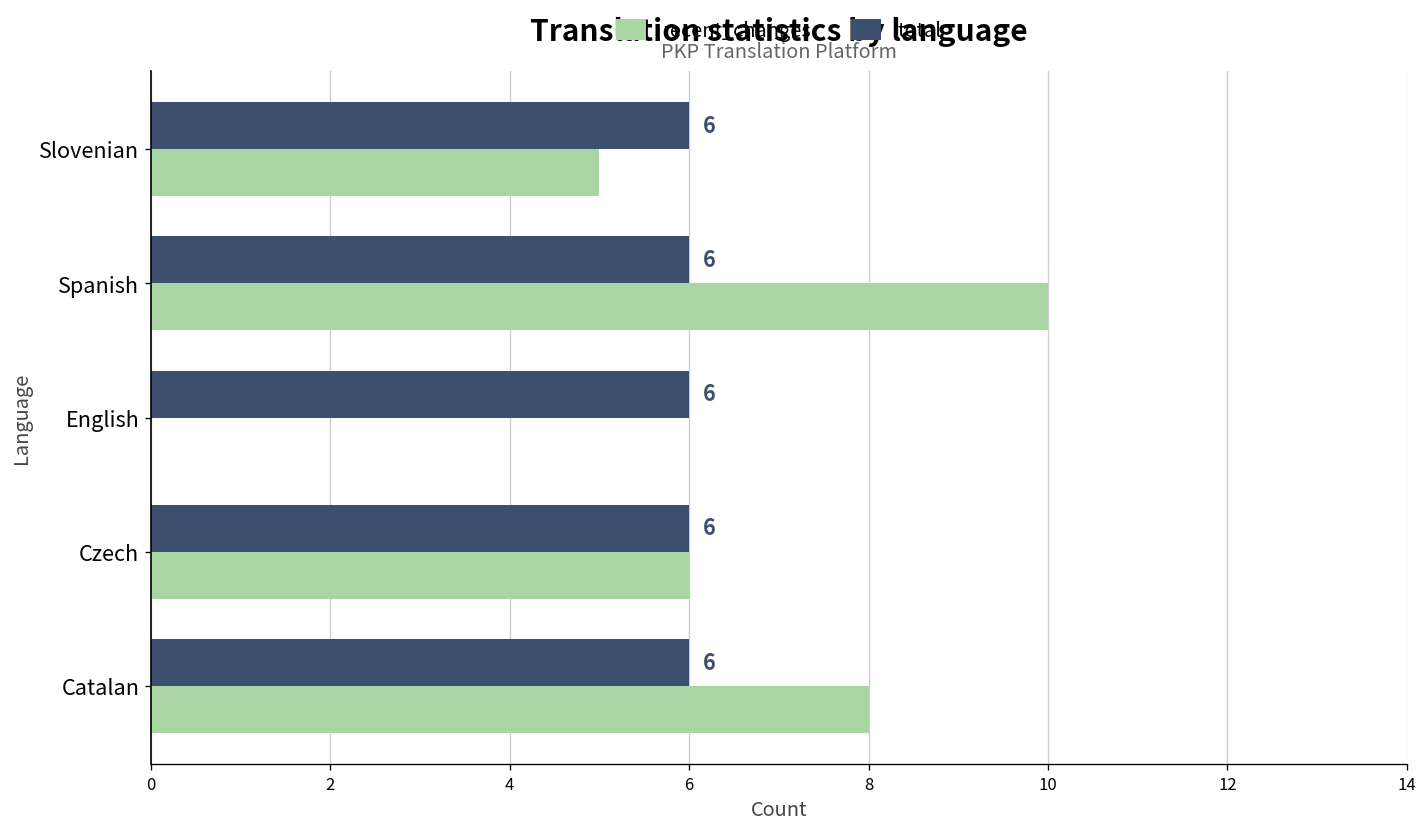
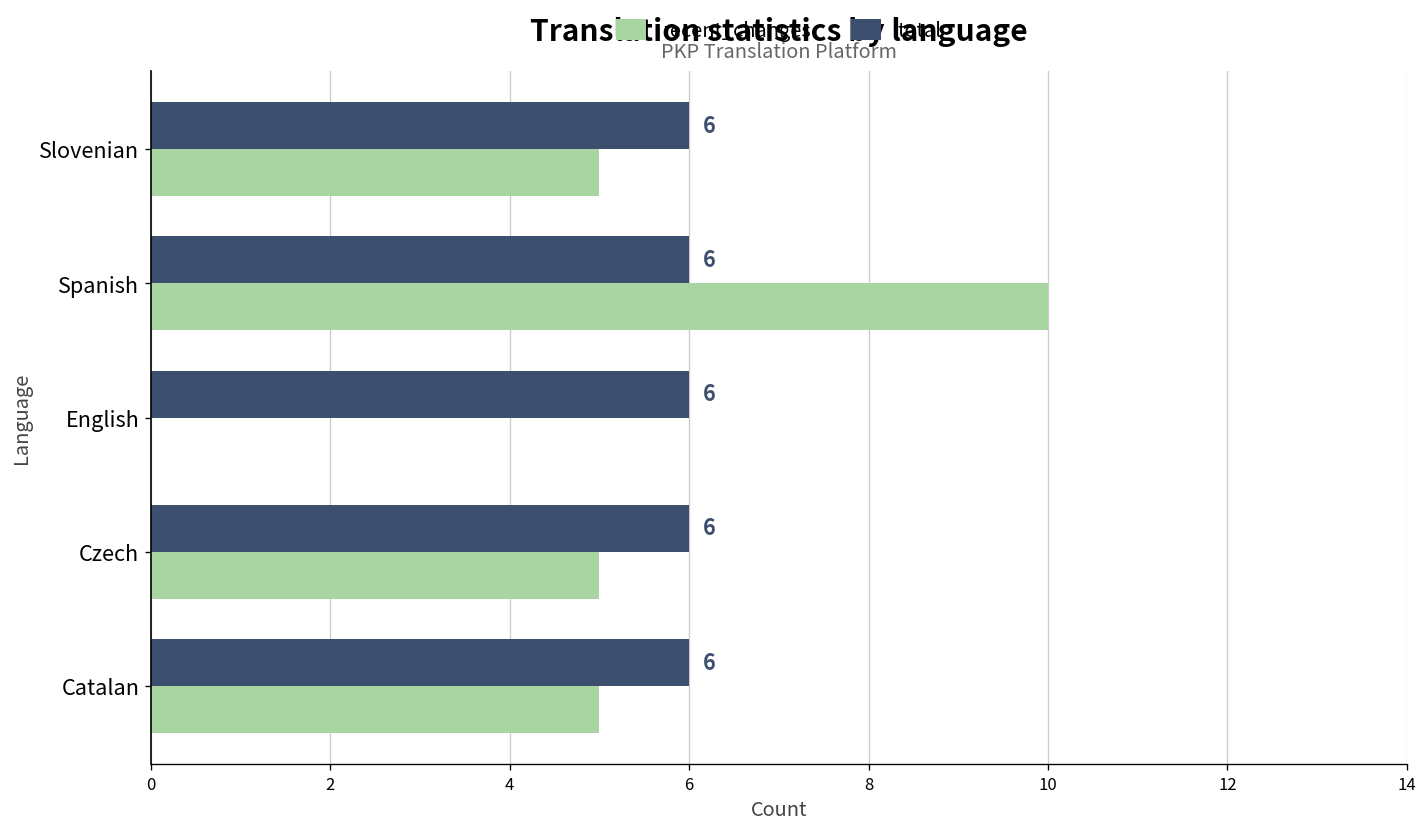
  {
    "recent_changes": {
      "Slovenian": 5,
      "Spanish": 10,
      "English": 0,
-     "Czech": 6,
-     "Catalan": 8
+     "Czech": 5,
+     "Catalan": 5
    },
    "total": {
      "Slovenian": 6,
      "Spanish": 6,
      "English": 6,
      "Czech": 6,
      "Catalan": 6
    }
  }
